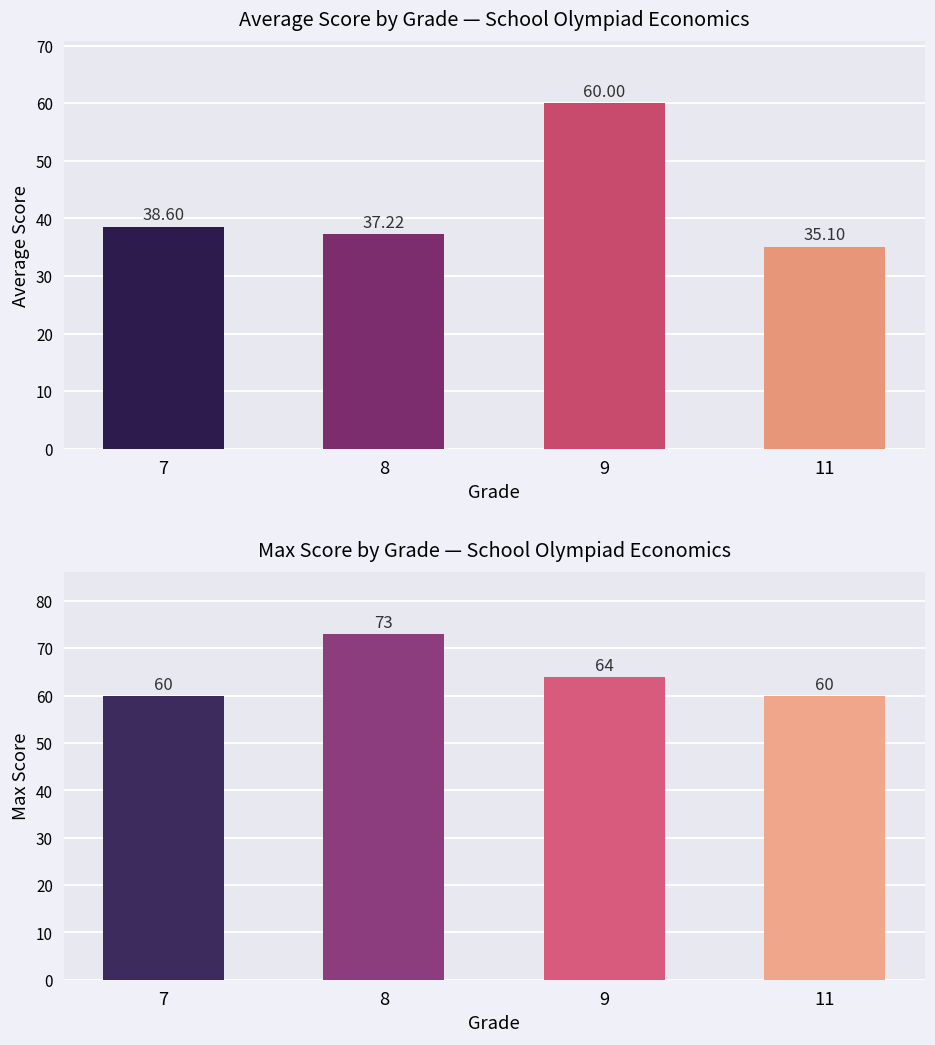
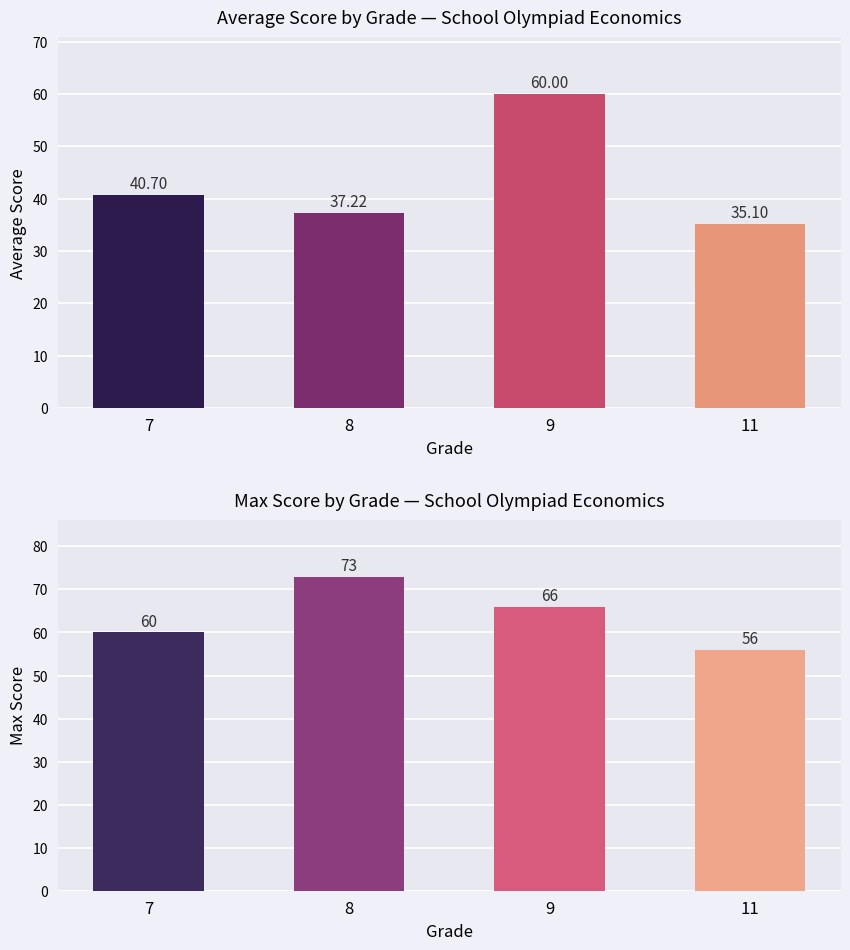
  {
    "Average Score by Grade — School Olympiad Economics": {
-     "7": 38.60,
+     "7": 40.70,
      "8": 37.22,
      "9": 60.00,
      "11": 35.10
    },
    "Max Score by Grade — School Olympiad Economics": {
      "7": 60,
      "8": 73,
-     "9": 64,
-     "11": 60
+     "9": 66,
+     "11": 56
    }
  }
